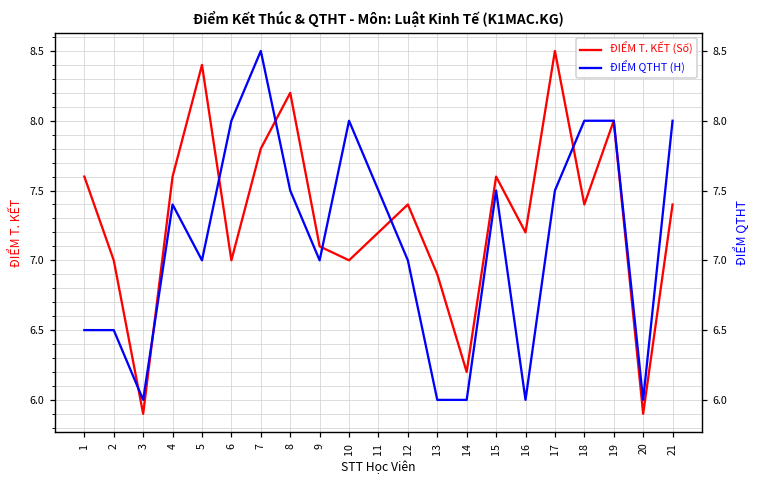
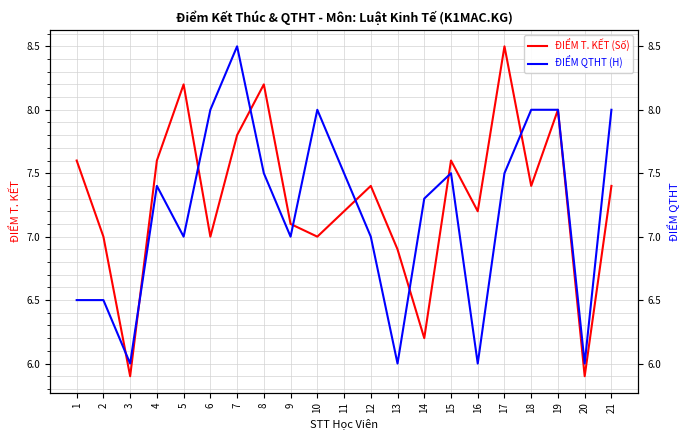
  {
    "ĐIỂM T. KẾT (Số)": {
      "1": 7.6,
      "2": 7.0,
      "3": 5.9,
      "4": 7.6,
-     "5": 8.4,
+     "5": 8.2,
      "6": 7.0,
      "7": 7.8,
      "8": 8.2,
      "9": 7.1,
      "10": 7.0,
      "11": 7.2,
      "12": 7.4,
      "13": 6.9,
      "14": 6.2,
      "15": 7.6,
      "16": 7.2,
      "17": 8.5,
      "18": 7.4,
      "20": 5.9,
      "21": 7.4
    },
    "ĐIỂM QTHT (H)": {
      "1": 6.5,
      "2": 6.5,
      "3": 6.0,
      "4": 7.4,
      "5": 7.0,
      "6": 8.0,
      "7": 8.5,
      "8": 7.5,
      "9": 7.0,
      "10": 8.0,
      "11": 7.5,
      "12": 7.0,
      "13": 6.0,
-     "14": 6.0,
+     "14": 7.3,
      "15": 7.5,
      "16": 6.0,
      "17": 7.5,
      "18": 8.0,
      "20": 6.0,
      "21": 8.0
    }
  }
